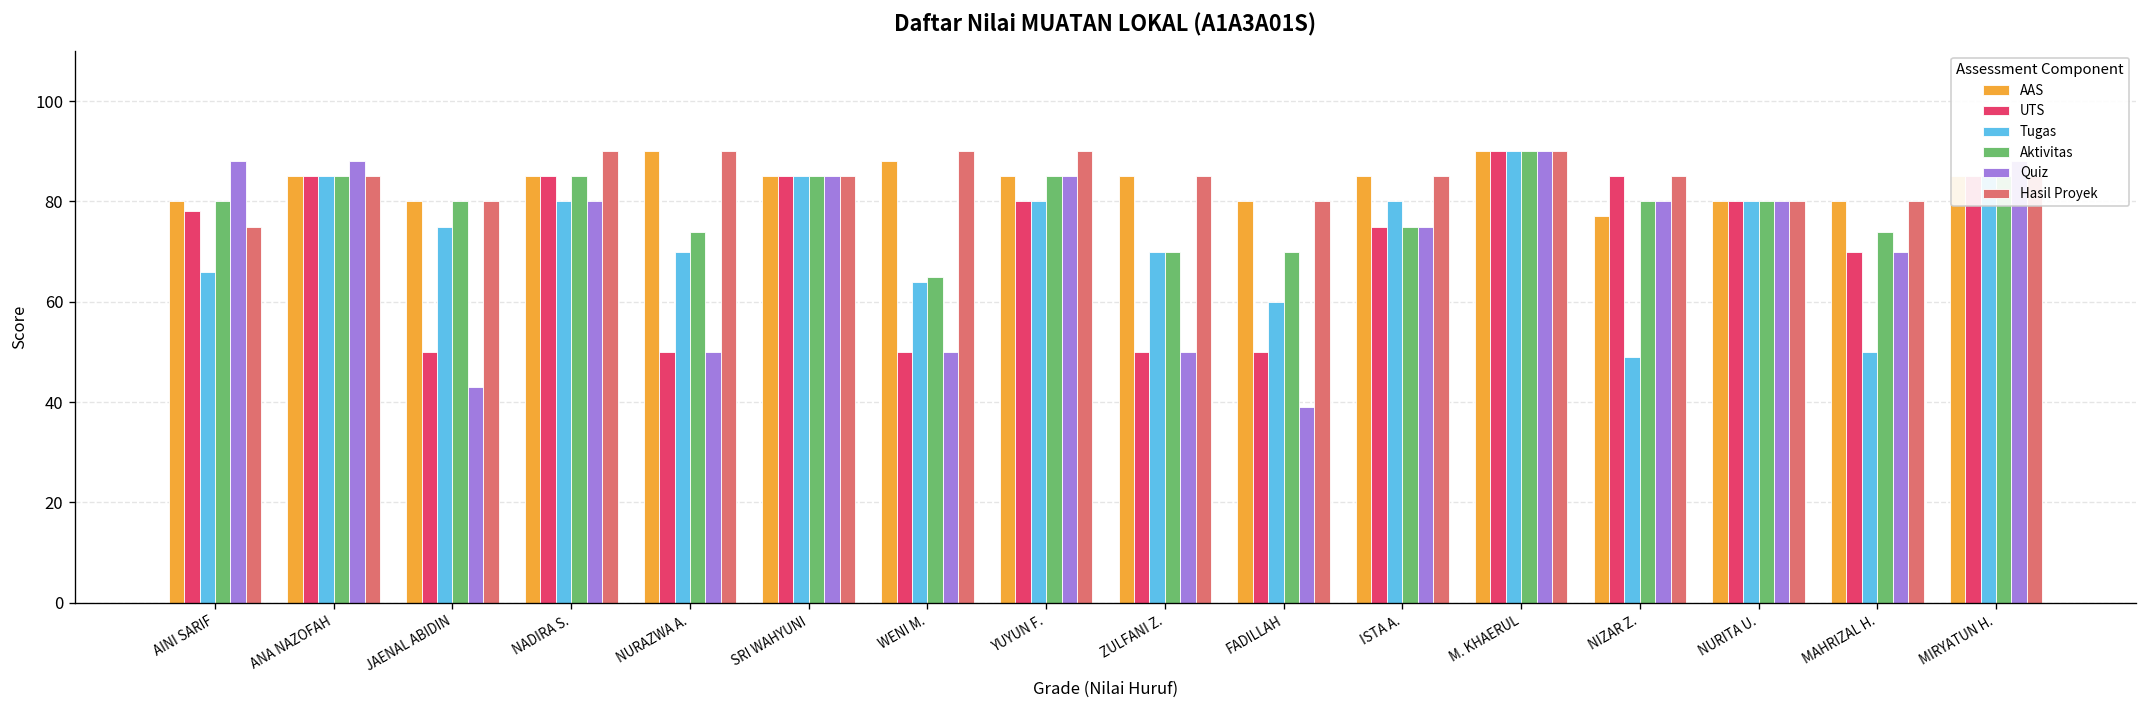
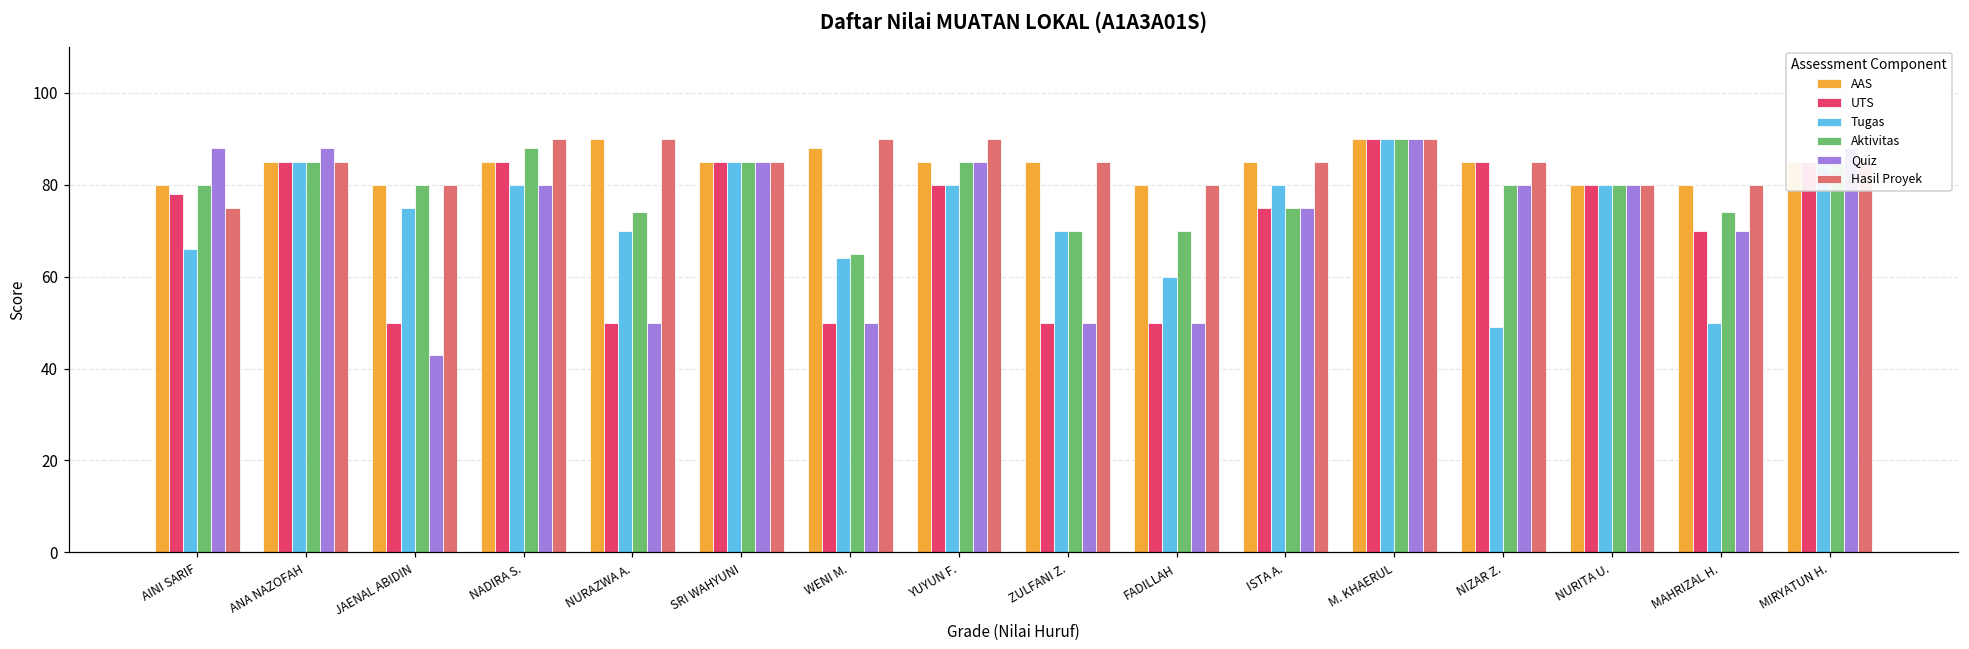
  {
    "AAS": {
      "AINI SARIF": 80,
      "ANA NAZOFAH": 85,
      "JAENAL ABIDIN": 80,
      "NADIRA S.": 85,
      "NURAZWA A.": 90,
      "SRI WAHYUNI": 85,
      "WENI M.": 88,
      "YUYUN F.": 85,
      "ZULFANI Z.": 85,
      "FADILLAH": 80,
      "ISTA A.": 85,
      "M. KHAERUL": 90,
-     "NIZAR Z.": 77,
+     "NIZAR Z.": 85,
      "NURITA U.": 80,
      "MAHRIZAL H.": 80
    },
    "Tugas": {
      "AINI SARIF": 66,
      "ANA NAZOFAH": 85,
      "JAENAL ABIDIN": 75,
      "NADIRA S.": 80,
      "NURAZWA A.": 70,
      "SRI WAHYUNI": 85,
      "WENI M.": 64,
      "YUYUN F.": 80,
      "ZULFANI Z.": 70,
      "FADILLAH": 60,
      "ISTA A.": 80,
      "M. KHAERUL": 90,
      "NIZAR Z.": 49,
      "NURITA U.": 80,
      "MAHRIZAL H.": 50
    },
    "Aktivitas": {
      "AINI SARIF": 80,
      "ANA NAZOFAH": 85,
      "JAENAL ABIDIN": 80,
-     "NADIRA S.": 85,
+     "NADIRA S.": 88,
      "NURAZWA A.": 74,
      "SRI WAHYUNI": 85,
      "WENI M.": 65,
      "YUYUN F.": 85,
      "ZULFANI Z.": 70,
      "FADILLAH": 70,
      "ISTA A.": 75,
      "M. KHAERUL": 90,
      "NIZAR Z.": 80,
      "NURITA U.": 80,
      "MAHRIZAL H.": 74
    },
    "Quiz": {
      "AINI SARIF": 88,
      "ANA NAZOFAH": 88,
      "JAENAL ABIDIN": 43,
      "NADIRA S.": 80,
      "NURAZWA A.": 50,
      "SRI WAHYUNI": 85,
      "WENI M.": 50,
      "YUYUN F.": 85,
      "ZULFANI Z.": 50,
-     "FADILLAH": 39,
+     "FADILLAH": 50,
      "ISTA A.": 75,
      "M. KHAERUL": 90,
      "NIZAR Z.": 80,
      "NURITA U.": 80,
      "MAHRIZAL H.": 70
    }
  }
